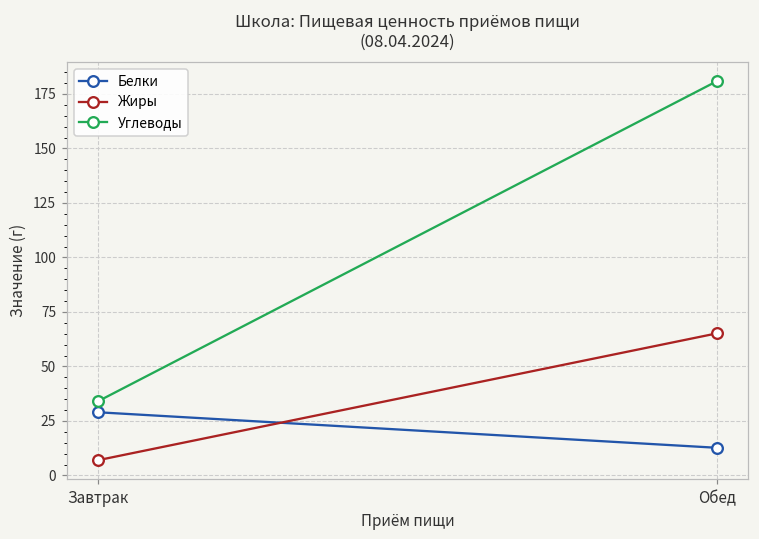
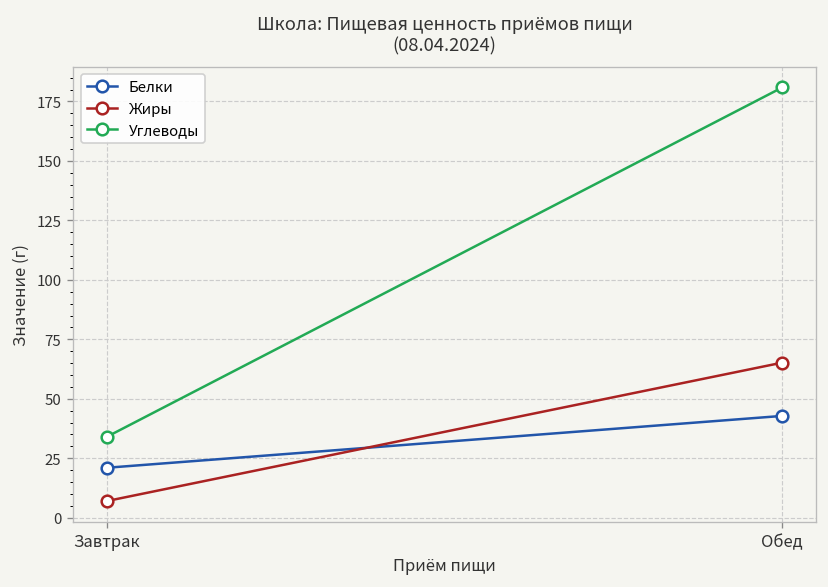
  {
    "Белки": {
-     "Завтрак": 29,
-     "Обед": 13
+     "Завтрак": 21,
+     "Обед": 43
    },
    "Жиры": {
      "Завтрак": 7,
      "Обед": 65
    },
    "Углеводы": {
      "Завтрак": 34,
      "Обед": 181
    }
  }
